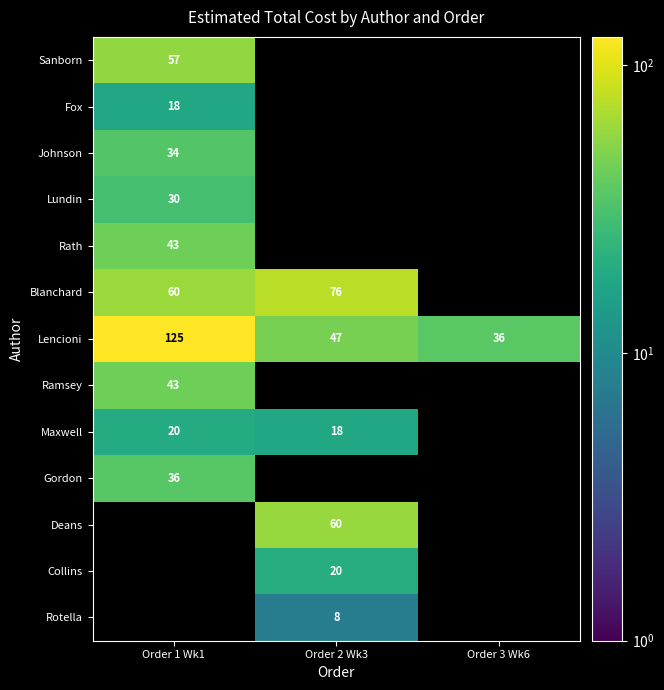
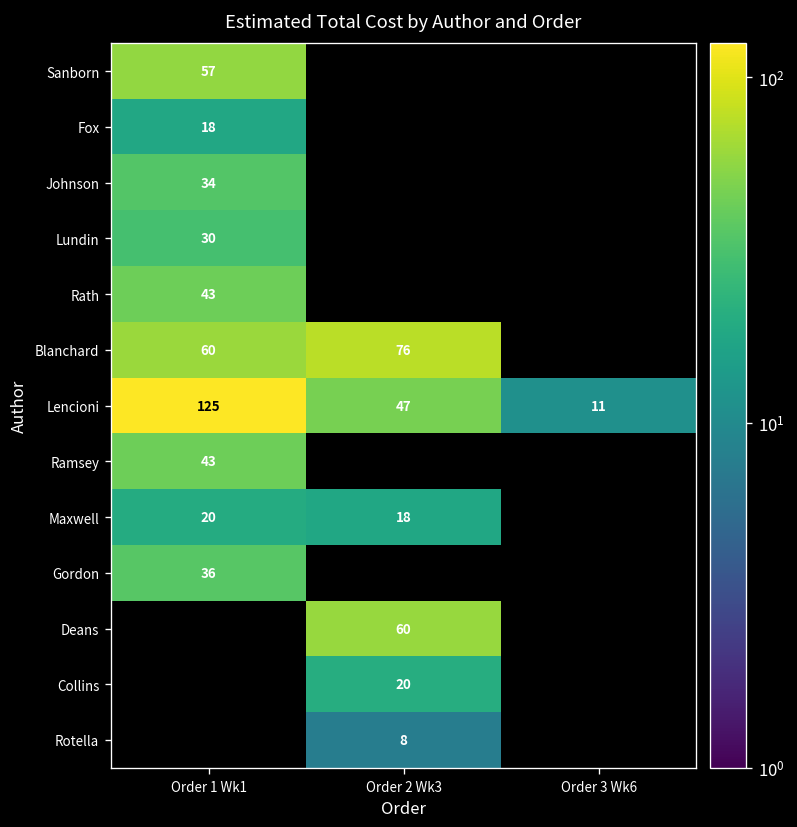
  {
    "Sanborn": {
      "Order 1 Wk1": 57
    },
    "Fox": {
      "Order 1 Wk1": 18
    },
    "Johnson": {
      "Order 1 Wk1": 34
    },
    "Lundin": {
      "Order 1 Wk1": 30
    },
    "Rath": {
      "Order 1 Wk1": 43
    },
    "Blanchard": {
      "Order 1 Wk1": 60,
      "Order 2 Wk3": 76
    },
    "Lencioni": {
      "Order 1 Wk1": 125,
      "Order 2 Wk3": 47,
-     "Order 3 Wk6": 36
+     "Order 3 Wk6": 11
    },
    "Ramsey": {
      "Order 1 Wk1": 43
    },
    "Maxwell": {
      "Order 1 Wk1": 20,
      "Order 2 Wk3": 18
    },
    "Gordon": {
      "Order 1 Wk1": 36
    },
    "Deans": {
      "Order 2 Wk3": 60
    },
    "Collins": {
      "Order 2 Wk3": 20
    },
    "Rotella": {
      "Order 2 Wk3": 8
    }
  }
